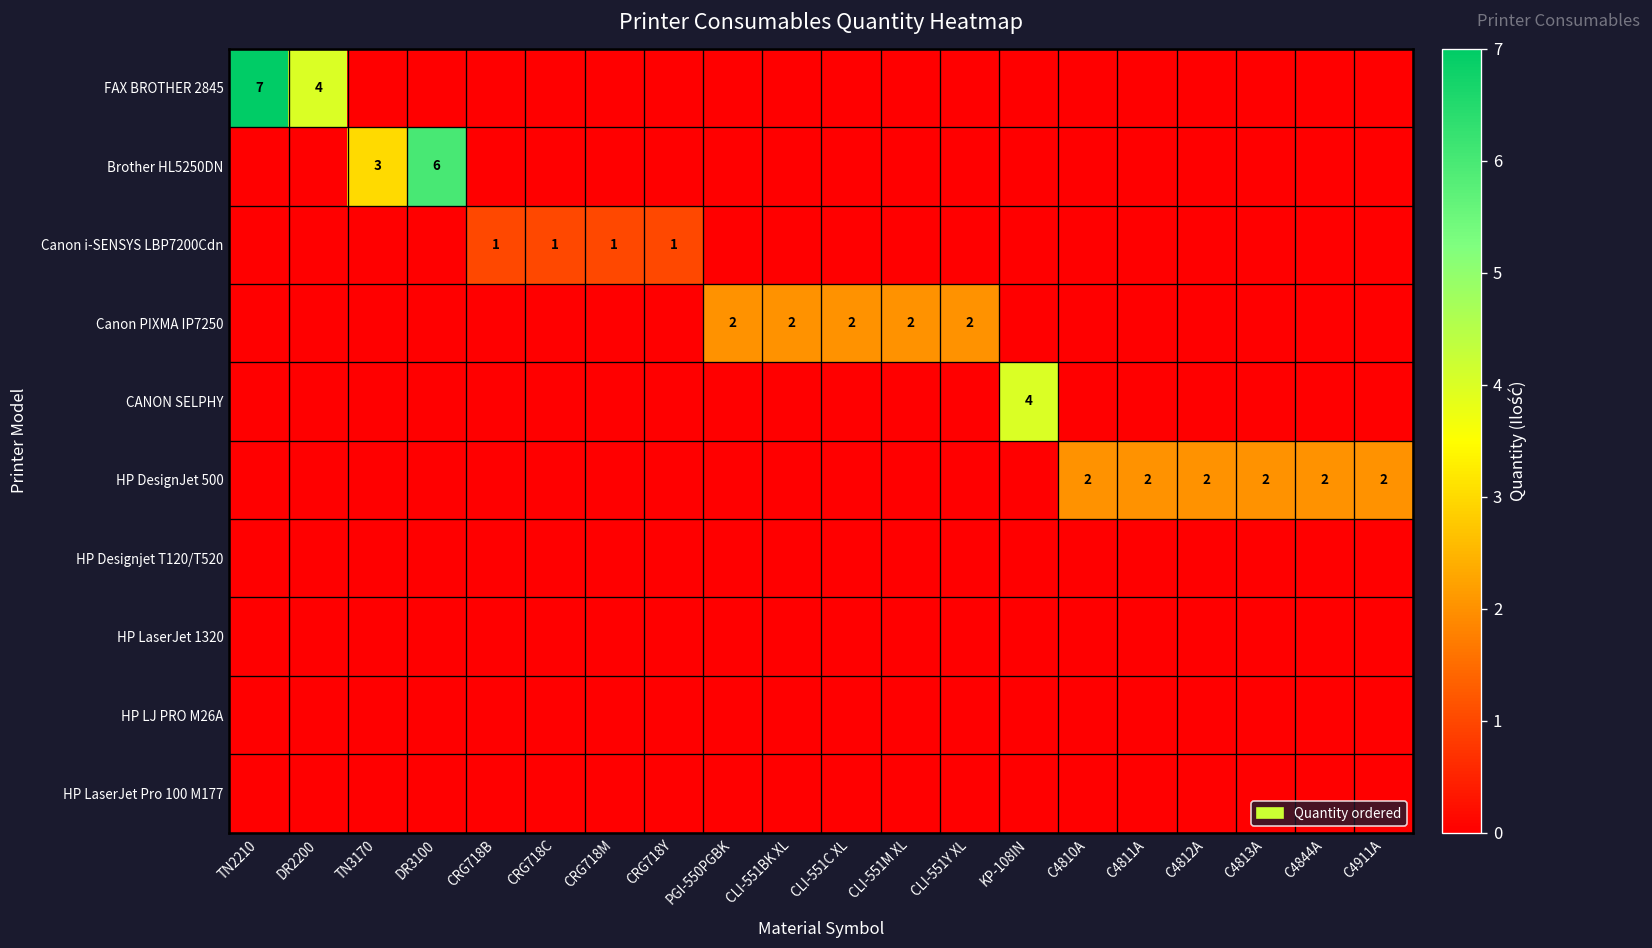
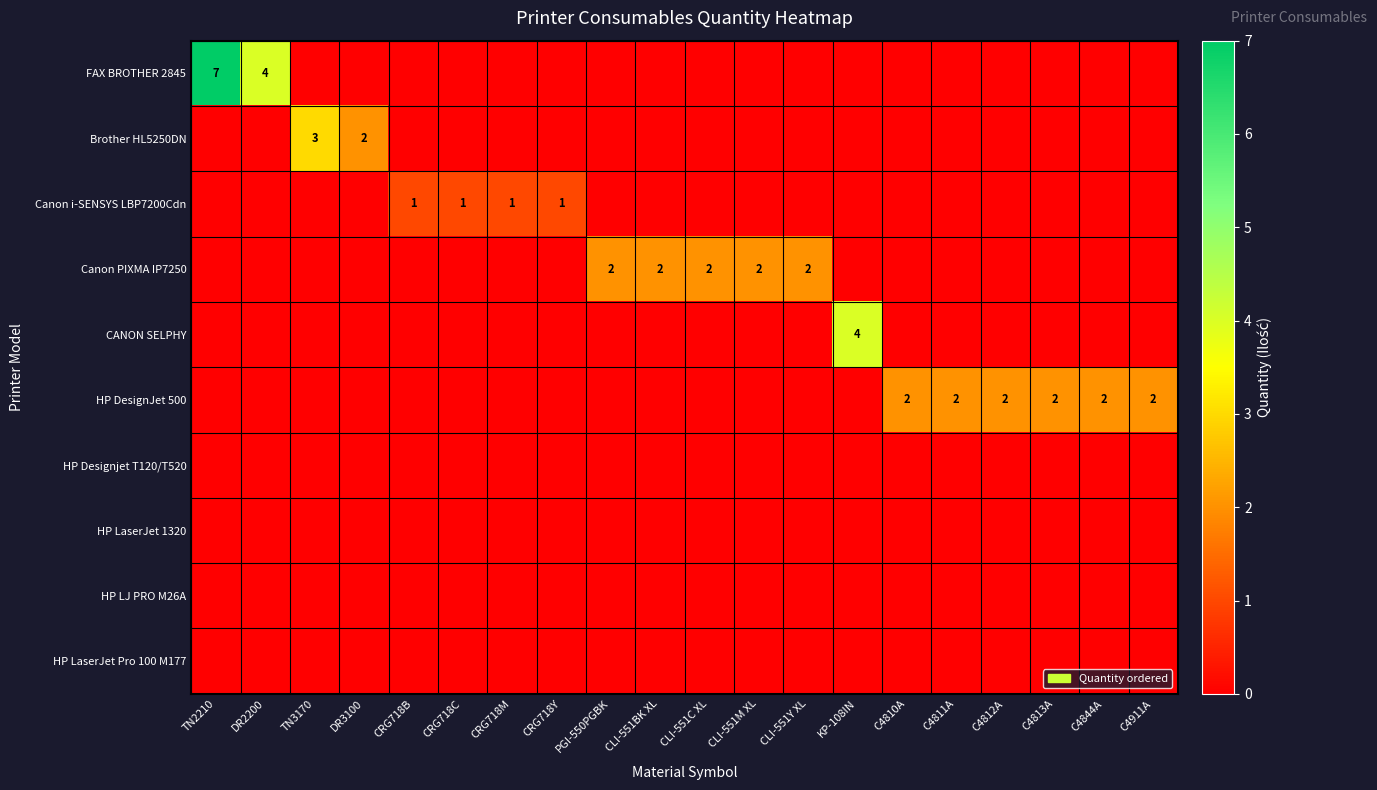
  {
    "FAX BROTHER 2845": {
      "TN2210": 7,
      "DR2200": 4
    },
    "Brother HL5250DN": {
      "TN3170": 3,
-     "DR3100": 6
+     "DR3100": 2
    },
    "Canon i-SENSYS LBP7200Cdn": {
      "CRG718B": 1,
      "CRG718C": 1,
      "CRG718M": 1,
      "CRG718Y": 1
    },
    "Canon PIXMA IP7250": {
      "PGI-550PGBK": 2,
      "CLI-551BK XL": 2,
      "CLI-551C XL": 2,
      "CLI-551M XL": 2,
      "CLI-551Y XL": 2
    },
    "CANON SELPHY": {
      "KP-108IN": 4
    },
    "HP DesignJet 500": {
      "C4810A": 2,
      "C4811A": 2,
      "C4812A": 2,
      "C4813A": 2,
      "C4844A": 2,
      "C4911A": 2
    }
  }
